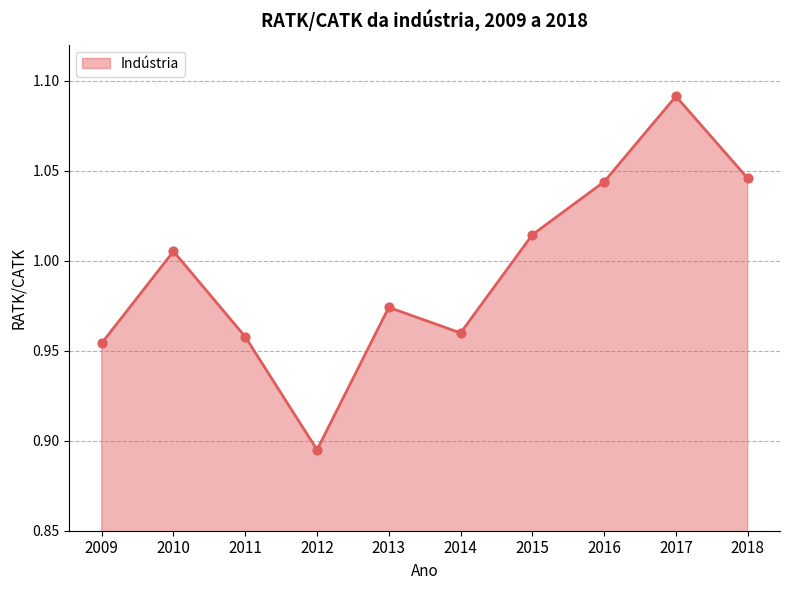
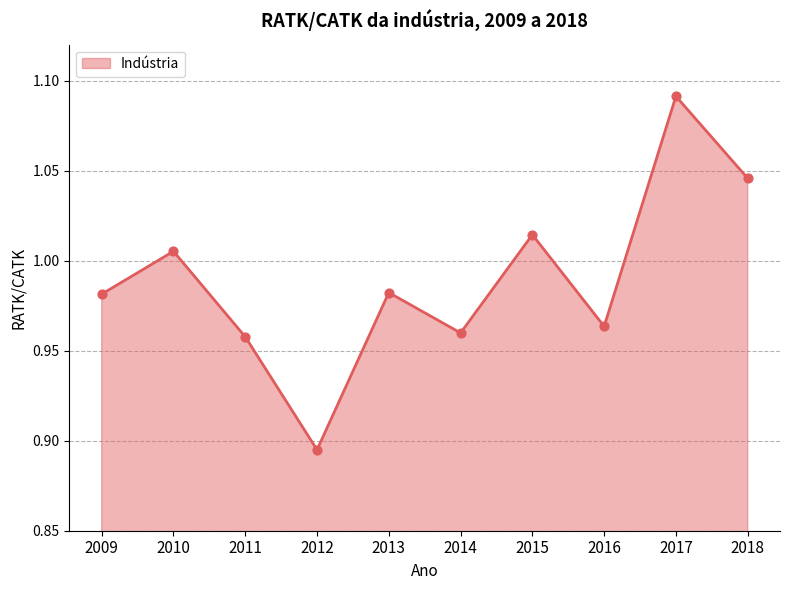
  {
-   "2009": 0.954,
+   "2009": 0.981,
    "2010": 1.005,
    "2011": 0.958,
    "2012": 0.895,
-   "2013": 0.974,
+   "2013": 0.982,
    "2014": 0.960,
    "2015": 1.014,
-   "2016": 1.044,
+   "2016": 0.964,
    "2017": 1.091,
    "2018": 1.046
  }
